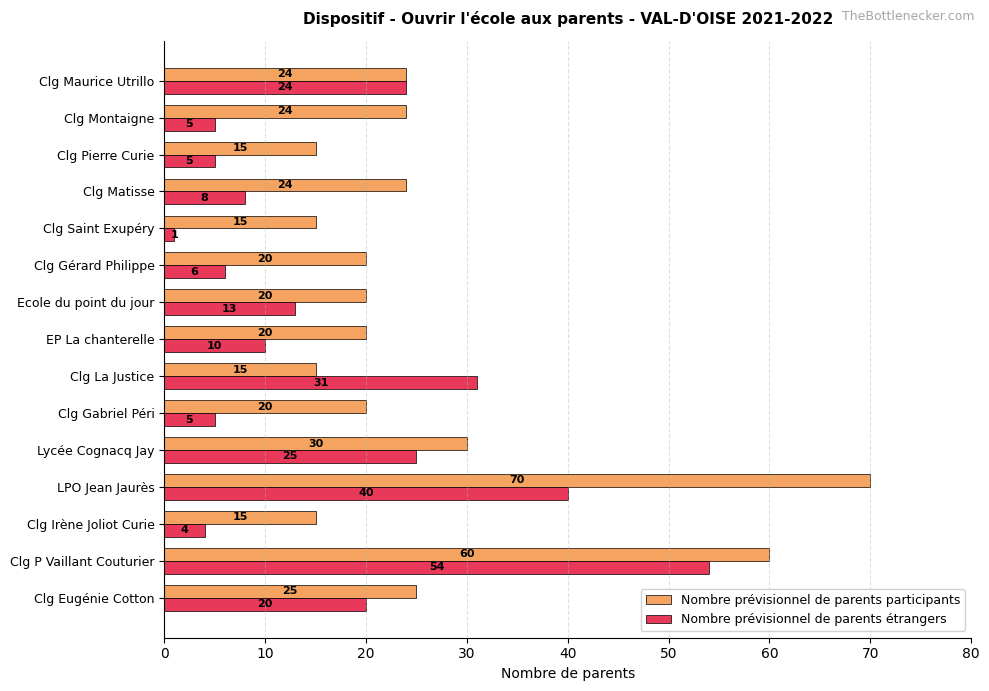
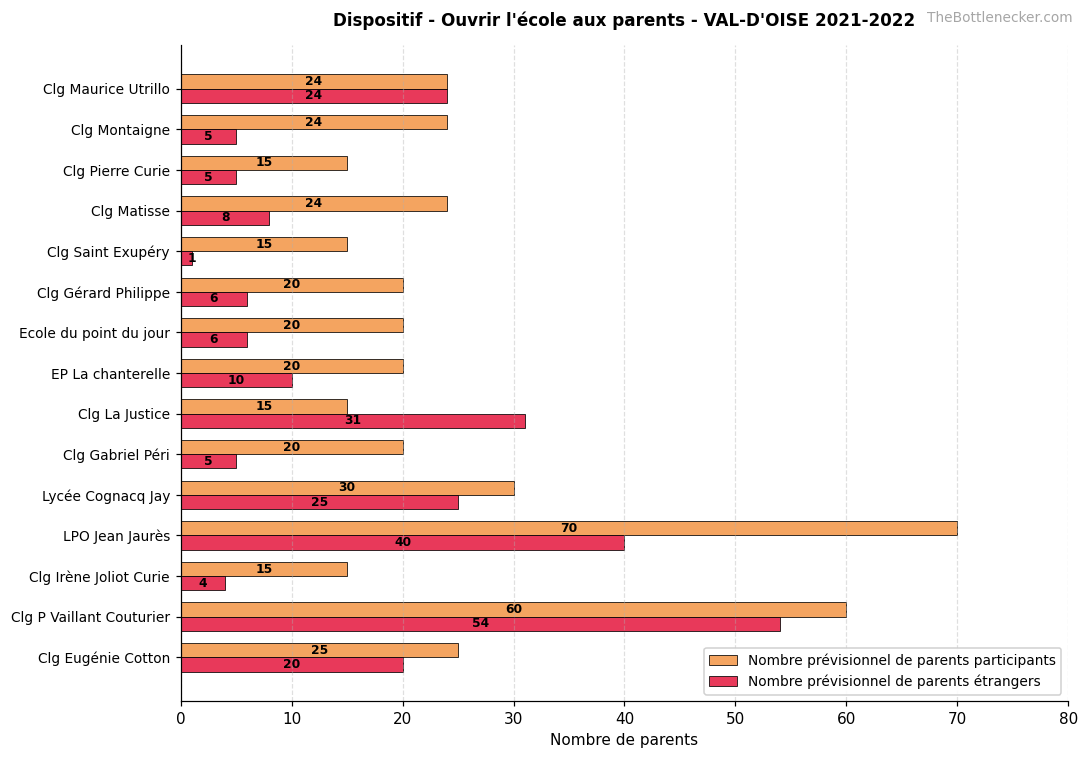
  {
    "Nombre prévisionnel de parents participants": {
      "Clg Maurice Utrillo": 24,
      "Clg Montaigne": 24,
      "Clg Pierre Curie": 15,
      "Clg Matisse": 24,
      "Clg Saint Exupéry": 15,
      "Clg Gérard Philippe": 20,
      "Ecole du point du jour": 20,
      "EP La chanterelle": 20,
      "Clg La Justice": 15,
      "Clg Gabriel Péri": 20,
      "Lycée Cognacq Jay": 30,
      "LPO Jean Jaurès": 70,
      "Clg Irène Joliot Curie": 15,
      "Clg P Vaillant Couturier": 60,
      "Clg Eugénie Cotton": 25
    },
    "Nombre prévisionnel de parents étrangers": {
      "Clg Maurice Utrillo": 24,
      "Clg Montaigne": 5,
      "Clg Pierre Curie": 5,
      "Clg Matisse": 8,
      "Clg Saint Exupéry": 1,
      "Clg Gérard Philippe": 6,
-     "Ecole du point du jour": 13,
+     "Ecole du point du jour": 6,
      "EP La chanterelle": 10,
      "Clg La Justice": 31,
      "Clg Gabriel Péri": 5,
      "Lycée Cognacq Jay": 25,
      "LPO Jean Jaurès": 40,
      "Clg Irène Joliot Curie": 4,
      "Clg P Vaillant Couturier": 54,
      "Clg Eugénie Cotton": 20
    }
  }
